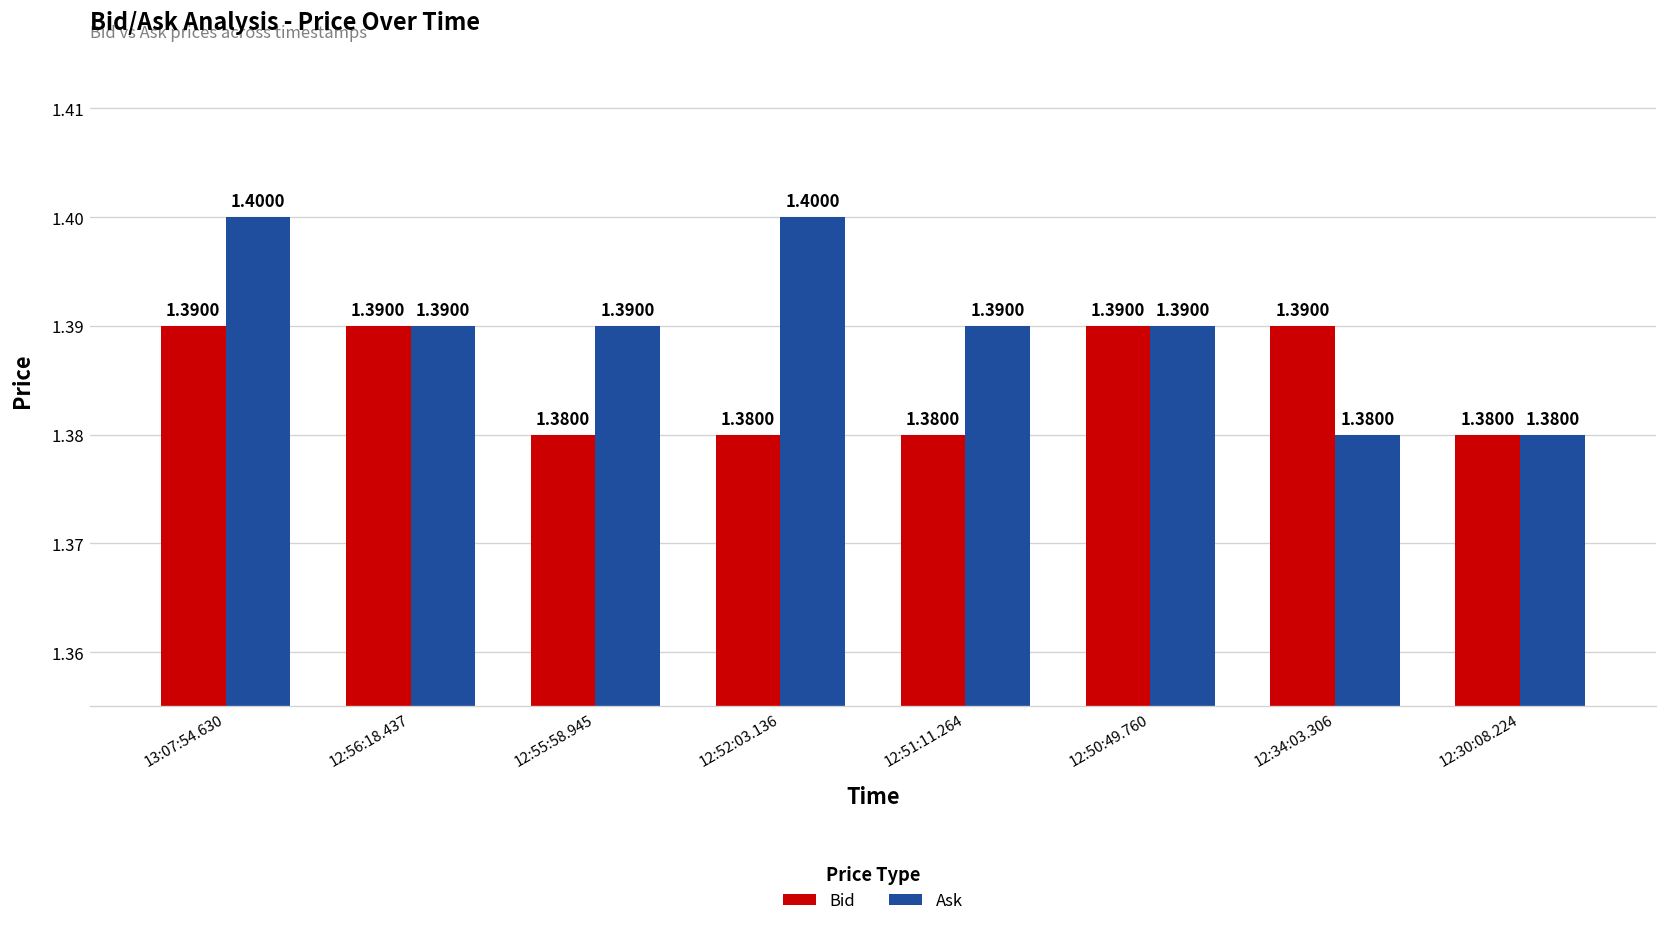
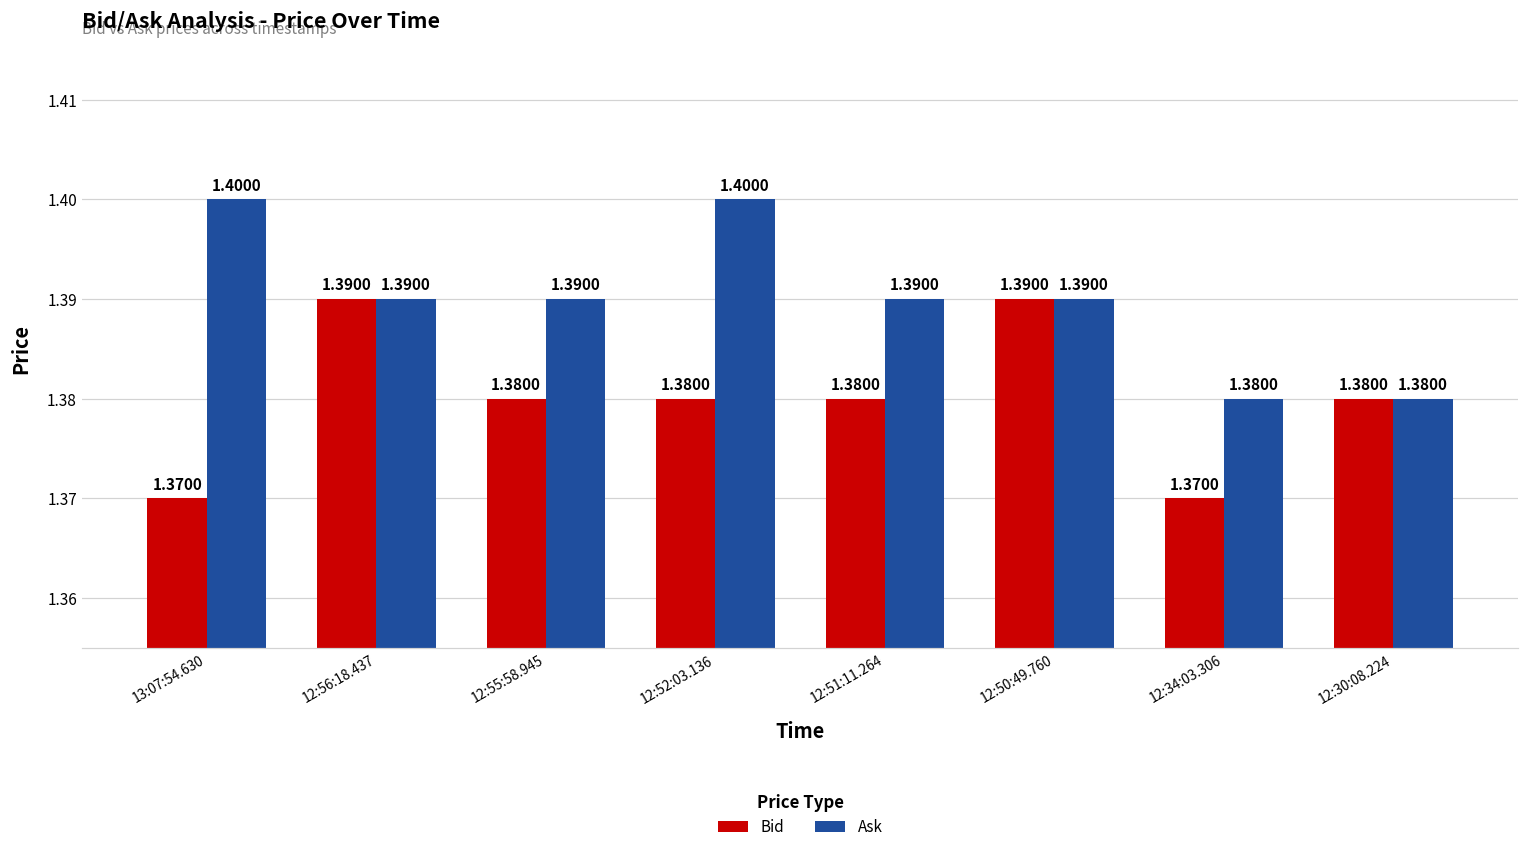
  {
    "Bid": {
-     "13:07:54.630": 1.3900,
+     "13:07:54.630": 1.3700,
      "12:56:18.437": 1.3900,
      "12:55:58.945": 1.3800,
      "12:52:03.136": 1.3800,
      "12:51:11.264": 1.3800,
      "12:50:49.760": 1.3900,
-     "12:34:03.306": 1.3900,
+     "12:34:03.306": 1.3700,
      "12:30:08.224": 1.3800
    },
    "Ask": {
      "13:07:54.630": 1.4000,
      "12:56:18.437": 1.3900,
      "12:55:58.945": 1.3900,
      "12:52:03.136": 1.4000,
      "12:51:11.264": 1.3900,
      "12:50:49.760": 1.3900,
      "12:34:03.306": 1.3800,
      "12:30:08.224": 1.3800
    }
  }
